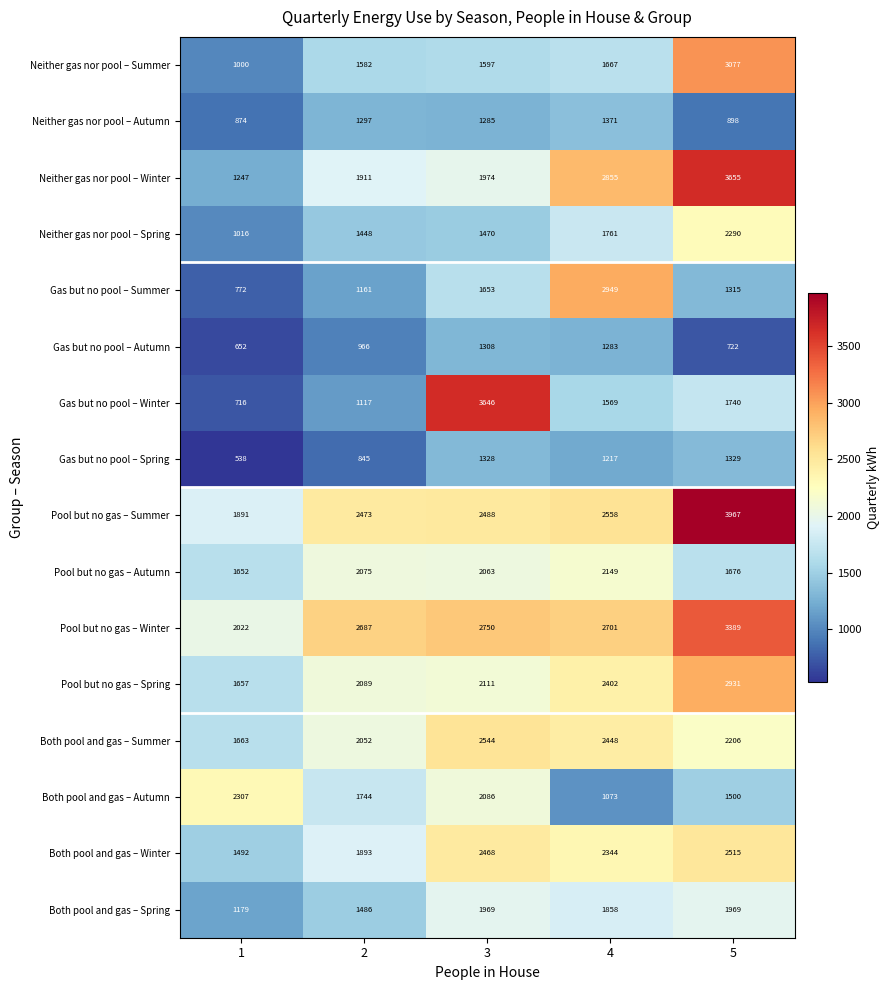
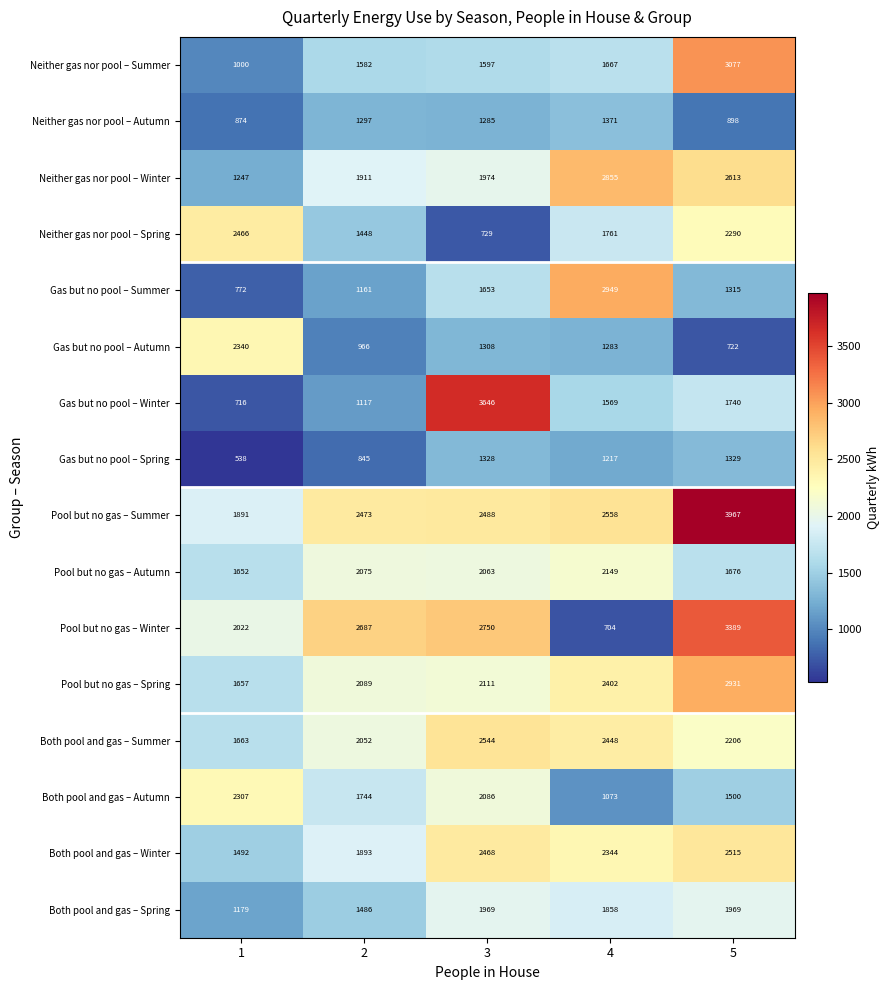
  {
    "Neither gas nor pool – Summer": {
      "1": 1000,
      "2": 1582,
      "3": 1597,
      "4": 1667,
      "5": 3077
    },
    "Neither gas nor pool – Autumn": {
      "1": 874,
      "2": 1297,
      "3": 1285,
      "4": 1371,
      "5": 898
    },
    "Neither gas nor pool – Winter": {
      "1": 1247,
      "2": 1911,
      "3": 1974,
      "4": 2855,
-     "5": 3655
+     "5": 2613
    },
    "Neither gas nor pool – Spring": {
-     "1": 1016,
+     "1": 2466,
      "2": 1448,
-     "3": 1470,
+     "3": 729,
      "4": 1761,
      "5": 2290
    },
    "Gas but no pool – Summer": {
      "1": 772,
      "2": 1161,
      "3": 1653,
      "4": 2949,
      "5": 1315
    },
    "Gas but no pool – Autumn": {
-     "1": 652,
+     "1": 2340,
      "2": 966,
      "3": 1308,
      "4": 1283,
      "5": 722
    },
    "Gas but no pool – Winter": {
      "1": 716,
      "2": 1117,
      "3": 3646,
      "4": 1569,
      "5": 1740
    },
    "Gas but no pool – Spring": {
      "1": 538,
      "2": 845,
      "3": 1328,
      "4": 1217,
      "5": 1329
    },
    "Pool but no gas – Summer": {
      "1": 1891,
      "2": 2473,
      "3": 2488,
      "4": 2558,
      "5": 3967
    },
    "Pool but no gas – Autumn": {
      "1": 1652,
      "2": 2075,
      "3": 2063,
      "4": 2149,
      "5": 1676
    },
    "Pool but no gas – Winter": {
      "1": 2022,
      "2": 2687,
      "3": 2750,
-     "4": 2701,
+     "4": 704,
      "5": 3389
    },
    "Pool but no gas – Spring": {
      "1": 1657,
      "2": 2089,
      "3": 2111,
      "4": 2402,
      "5": 2931
    },
    "Both pool and gas – Summer": {
      "1": 1663,
      "2": 2052,
      "3": 2544,
      "4": 2448,
      "5": 2206
    },
    "Both pool and gas – Autumn": {
      "1": 2307,
      "2": 1744,
      "3": 2086,
      "4": 1073,
      "5": 1500
    },
    "Both pool and gas – Winter": {
      "1": 1492,
      "2": 1893,
      "3": 2468,
      "4": 2344,
      "5": 2515
    },
    "Both pool and gas – Spring": {
      "1": 1179,
      "2": 1486,
      "3": 1969,
      "4": 1858,
      "5": 1969
    }
  }
